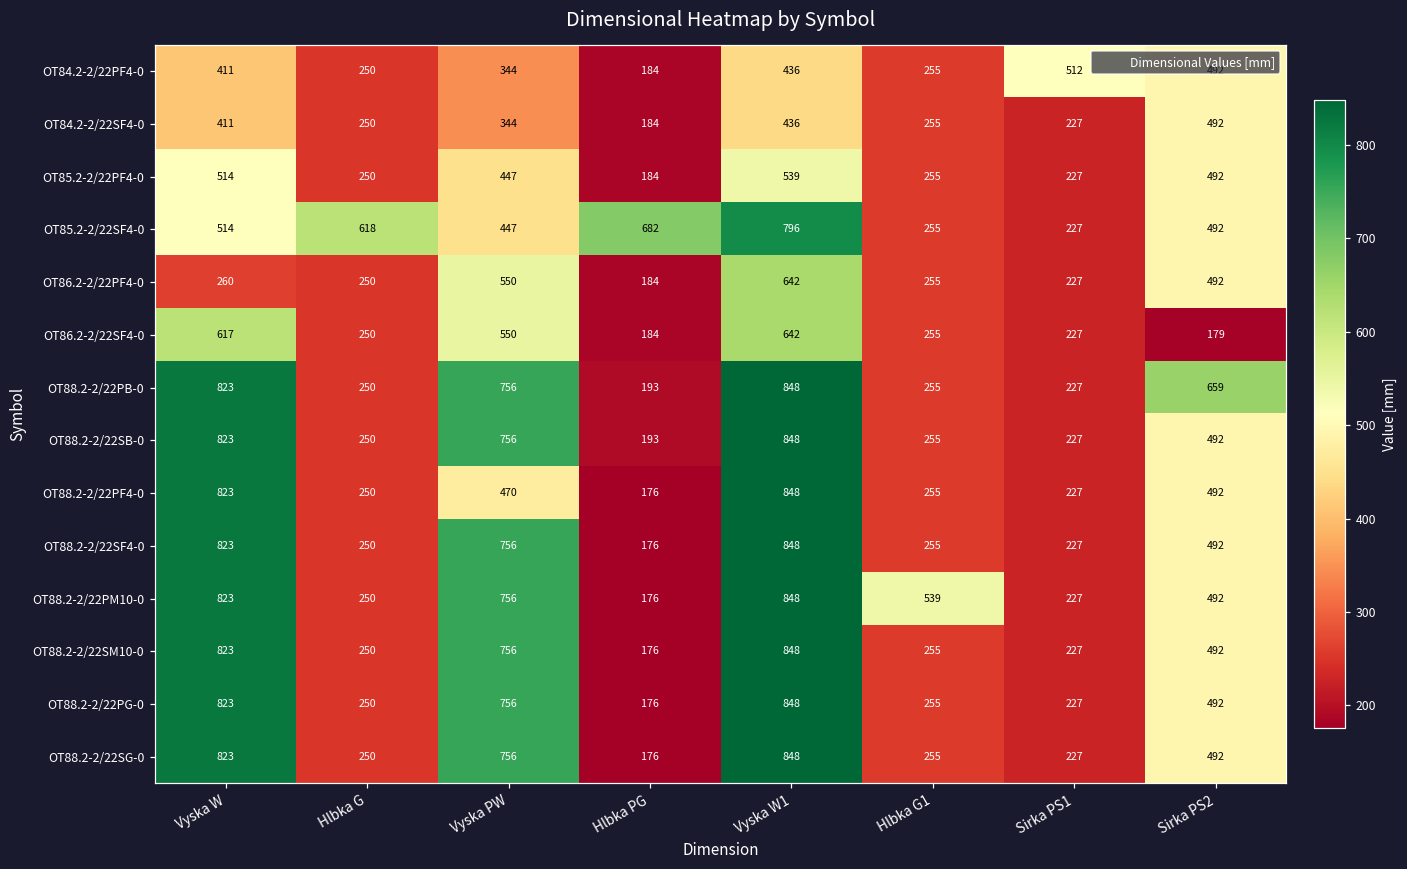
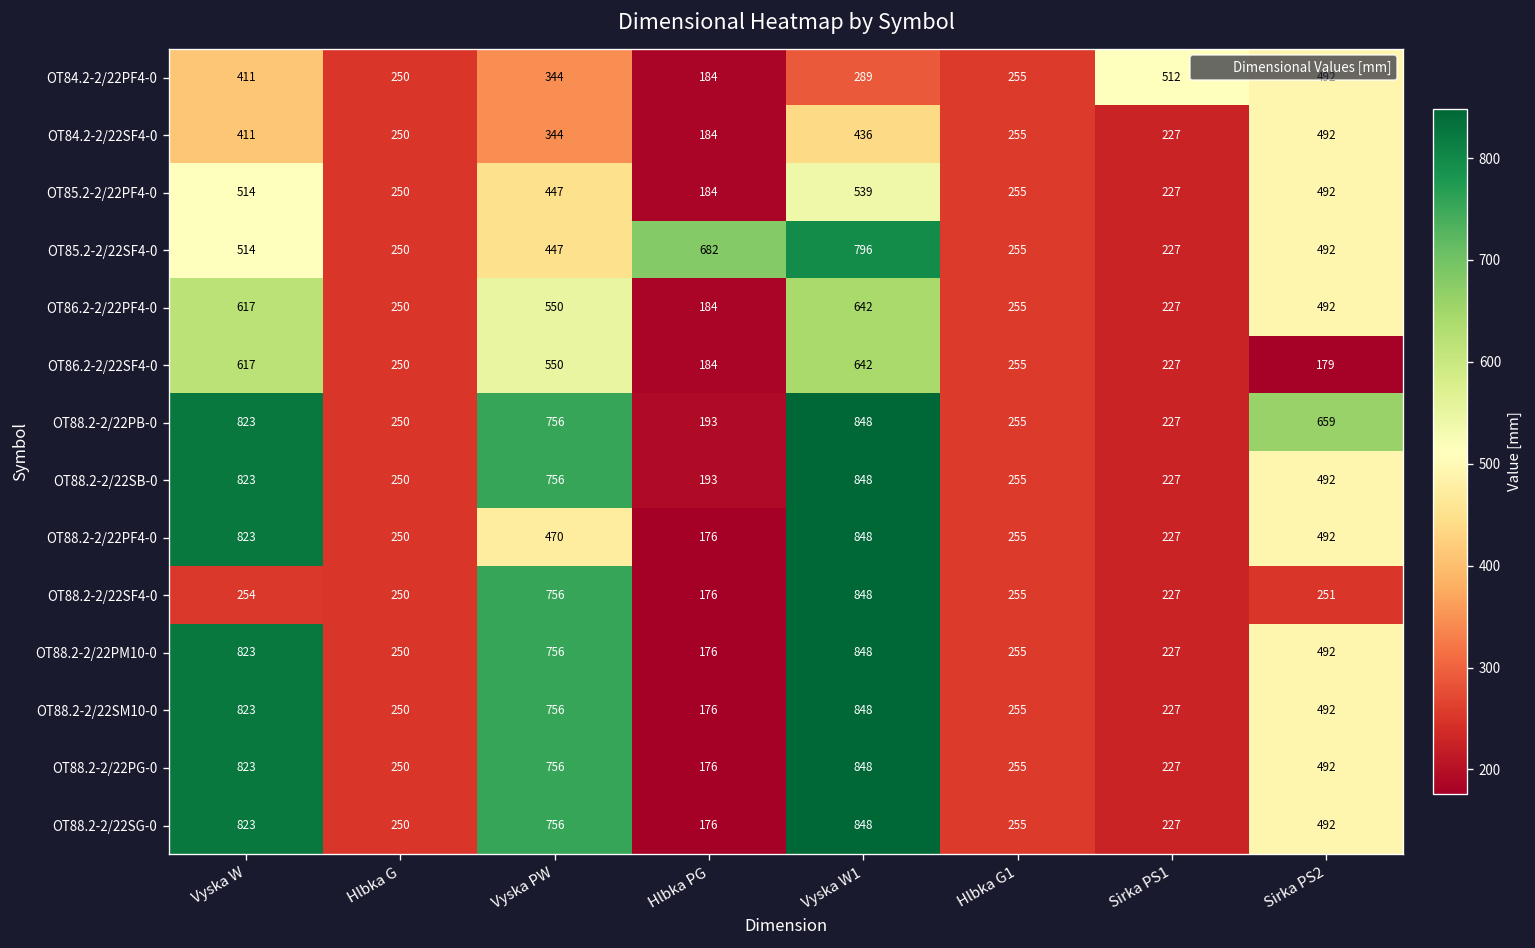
  {
    "OT84.2-2/22PF4-0": {
      "Vyska W": 411,
      "Hlbka G": 250,
      "Vyska PW": 344,
      "Hlbka PG": 184,
-     "Vyska W1": 436,
+     "Vyska W1": 289,
      "Hlbka G1": 255,
      "Sirka PS1": 512
    },
    "OT84.2-2/22SF4-0": {
      "Vyska W": 411,
      "Hlbka G": 250,
      "Vyska PW": 344,
      "Hlbka PG": 184,
      "Vyska W1": 436,
      "Hlbka G1": 255,
      "Sirka PS1": 227,
      "Sirka PS2": 492
    },
    "OT85.2-2/22PF4-0": {
      "Vyska W": 514,
      "Hlbka G": 250,
      "Vyska PW": 447,
      "Hlbka PG": 184,
      "Vyska W1": 539,
      "Hlbka G1": 255,
      "Sirka PS1": 227,
      "Sirka PS2": 492
    },
    "OT85.2-2/22SF4-0": {
      "Vyska W": 514,
-     "Hlbka G": 618,
+     "Hlbka G": 250,
      "Vyska PW": 447,
      "Hlbka PG": 682,
      "Vyska W1": 796,
      "Hlbka G1": 255,
      "Sirka PS1": 227,
      "Sirka PS2": 492
    },
    "OT86.2-2/22PF4-0": {
-     "Vyska W": 260,
+     "Vyska W": 617,
      "Hlbka G": 250,
      "Vyska PW": 550,
      "Hlbka PG": 184,
      "Vyska W1": 642,
      "Hlbka G1": 255,
      "Sirka PS1": 227,
      "Sirka PS2": 492
    },
    "OT86.2-2/22SF4-0": {
      "Vyska W": 617,
      "Hlbka G": 250,
      "Vyska PW": 550,
      "Hlbka PG": 184,
      "Vyska W1": 642,
      "Hlbka G1": 255,
      "Sirka PS1": 227,
      "Sirka PS2": 179
    },
    "OT88.2-2/22PB-0": {
      "Vyska W": 823,
      "Hlbka G": 250,
      "Vyska PW": 756,
      "Hlbka PG": 193,
      "Vyska W1": 848,
      "Hlbka G1": 255,
      "Sirka PS1": 227,
      "Sirka PS2": 659
    },
    "OT88.2-2/22SB-0": {
      "Vyska W": 823,
      "Hlbka G": 250,
      "Vyska PW": 756,
      "Hlbka PG": 193,
      "Vyska W1": 848,
      "Hlbka G1": 255,
      "Sirka PS1": 227,
      "Sirka PS2": 492
    },
    "OT88.2-2/22PF4-0": {
      "Vyska W": 823,
      "Hlbka G": 250,
      "Vyska PW": 470,
      "Hlbka PG": 176,
      "Vyska W1": 848,
      "Hlbka G1": 255,
      "Sirka PS1": 227,
      "Sirka PS2": 492
    },
    "OT88.2-2/22SF4-0": {
-     "Vyska W": 823,
+     "Vyska W": 254,
      "Hlbka G": 250,
      "Vyska PW": 756,
      "Hlbka PG": 176,
      "Vyska W1": 848,
      "Hlbka G1": 255,
      "Sirka PS1": 227,
-     "Sirka PS2": 492
+     "Sirka PS2": 251
    },
    "OT88.2-2/22PM10-0": {
      "Vyska W": 823,
      "Hlbka G": 250,
      "Vyska PW": 756,
      "Hlbka PG": 176,
      "Vyska W1": 848,
-     "Hlbka G1": 539,
+     "Hlbka G1": 255,
      "Sirka PS1": 227,
      "Sirka PS2": 492
    },
    "OT88.2-2/22SM10-0": {
      "Vyska W": 823,
      "Hlbka G": 250,
      "Vyska PW": 756,
      "Hlbka PG": 176,
      "Vyska W1": 848,
      "Hlbka G1": 255,
      "Sirka PS1": 227,
      "Sirka PS2": 492
    },
    "OT88.2-2/22PG-0": {
      "Vyska W": 823,
      "Hlbka G": 250,
      "Vyska PW": 756,
      "Hlbka PG": 176,
      "Vyska W1": 848,
      "Hlbka G1": 255,
      "Sirka PS1": 227,
      "Sirka PS2": 492
    },
    "OT88.2-2/22SG-0": {
      "Vyska W": 823,
      "Hlbka G": 250,
      "Vyska PW": 756,
      "Hlbka PG": 176,
      "Vyska W1": 848,
      "Hlbka G1": 255,
      "Sirka PS1": 227,
      "Sirka PS2": 492
    }
  }
